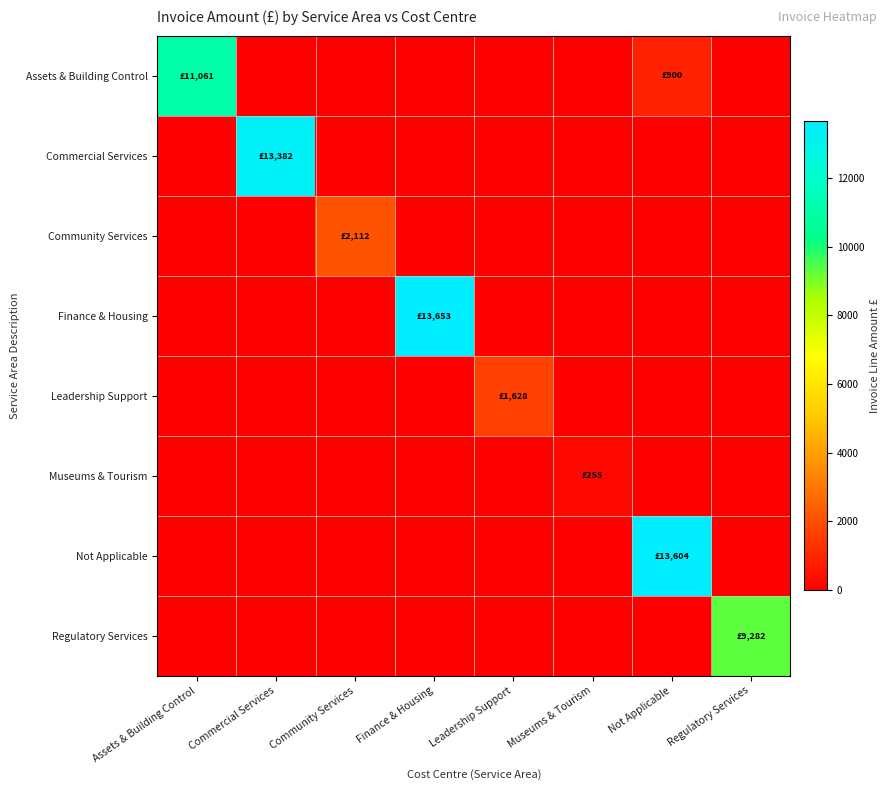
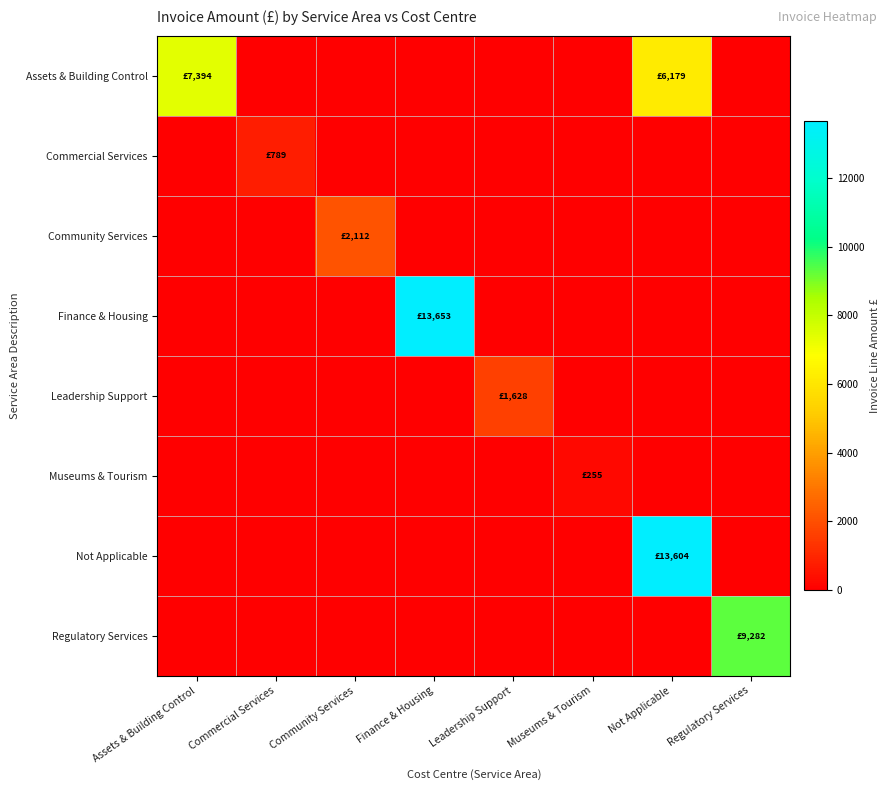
  {
    "Assets & Building Control": {
-     "Assets & Building Control": "£11,061",
-     "Not Applicable": "£900"
+     "Assets & Building Control": "£7,394",
+     "Not Applicable": "£6,179"
    },
    "Commercial Services": {
-     "Commercial Services": "£13,382"
+     "Commercial Services": "£789"
    },
    "Community Services": {
      "Community Services": "£2,112"
    },
    "Finance & Housing": {
      "Finance & Housing": "£13,653"
    },
    "Leadership Support": {
      "Leadership Support": "£1,628"
    },
    "Museums & Tourism": {
      "Museums & Tourism": "£255"
    },
    "Not Applicable": {
      "Not Applicable": "£13,604"
    },
    "Regulatory Services": {
      "Regulatory Services": "£9,282"
    }
  }
